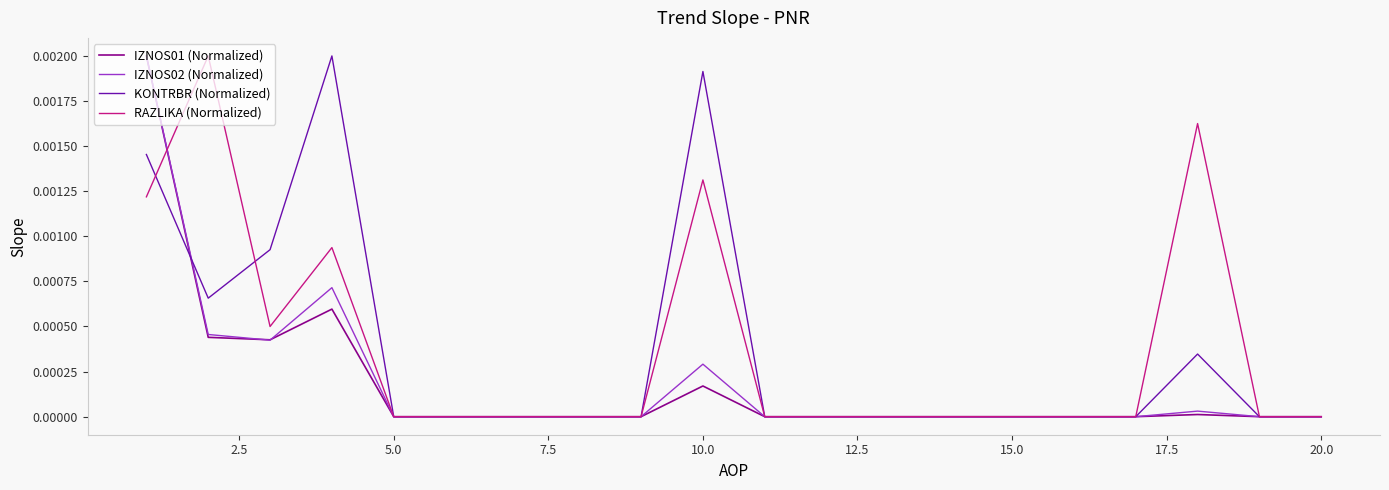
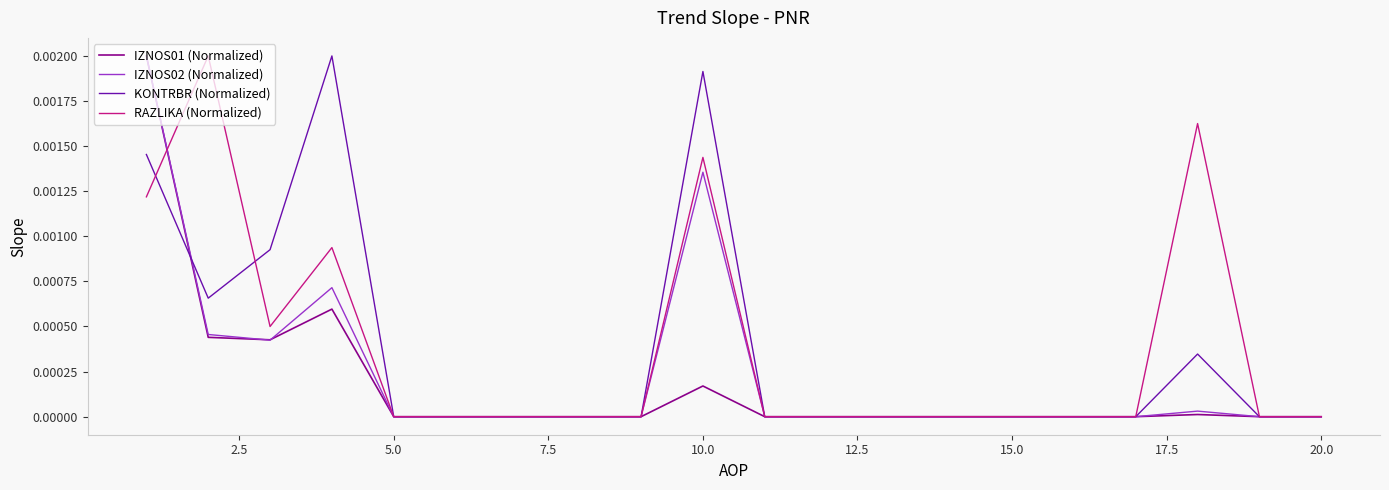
  {
    "IZNOS02 (Normalized)": {
-     "10.0": 0.00029
+     "10.0": 0.00136
    },
    "RAZLIKA (Normalized)": {
-     "10.0": 0.00131
+     "10.0": 0.00144
    }
  }
